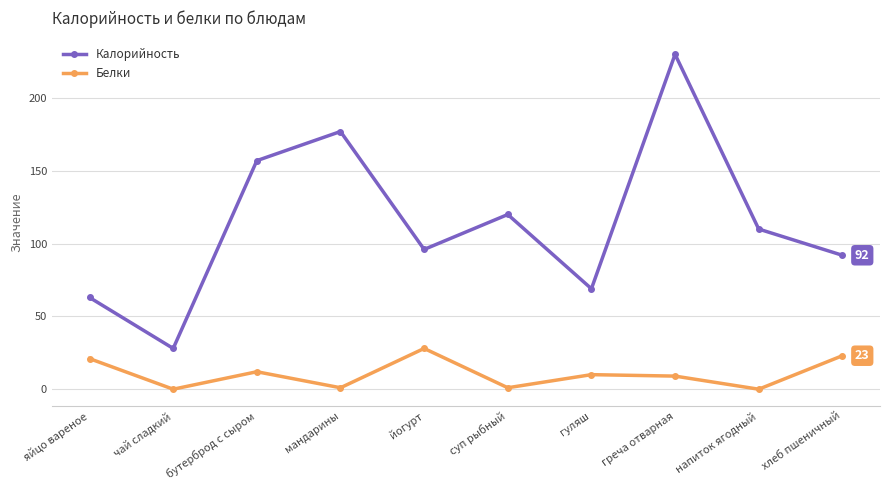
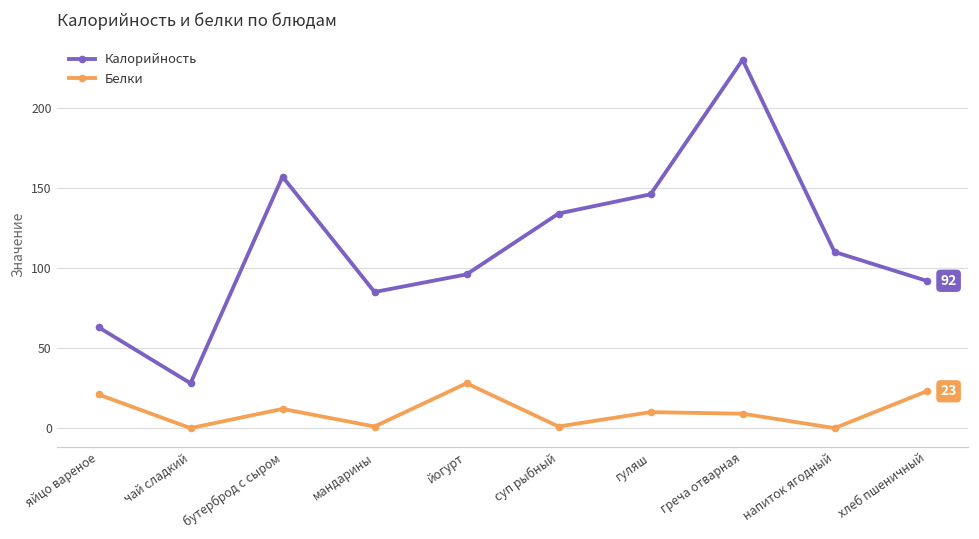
  {
    "Калорийность": {
      "яйцо вареное": 63,
      "чай сладкий": 28,
      "бутерброд с сыром": 157,
-     "мандарины": 177,
+     "мандарины": 85,
      "йогурт": 96,
-     "суп рыбный": 120,
-     "гуляш": 69,
+     "суп рыбный": 134,
+     "гуляш": 146,
      "греча отварная": 230,
      "напиток ягодный": 110
    },
    "Белки": {
      "яйцо вареное": 21,
      "чай сладкий": 0,
      "бутерброд с сыром": 12,
      "мандарины": 1,
      "йогурт": 28,
      "суп рыбный": 1,
      "гуляш": 10,
      "греча отварная": 9,
      "напиток ягодный": 0
    }
  }
